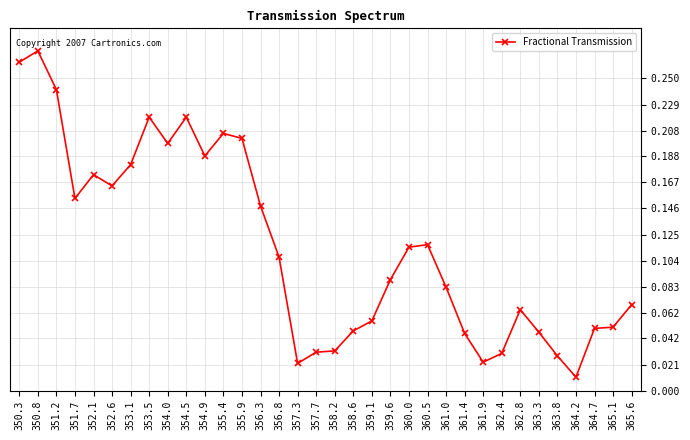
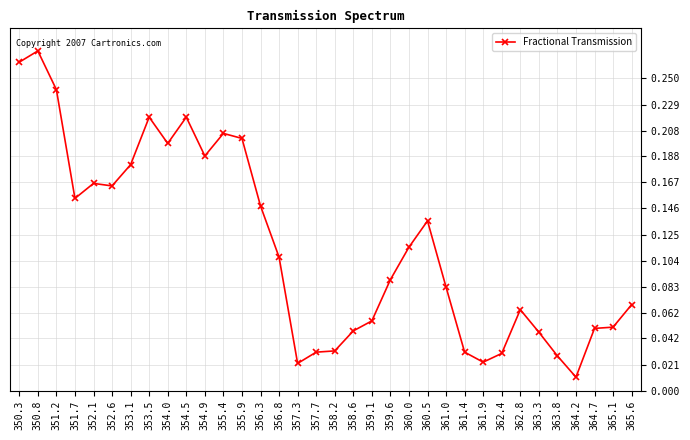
  {
    "350.3": 0.263,
    "351.2": 0.241,
    "351.7": 0.154,
-   "352.1": 0.173,
+   "352.1": 0.166,
    "352.6": 0.164,
    "353.1": 0.181,
    "353.5": 0.219,
    "354.0": 0.198,
    "354.5": 0.219,
    "354.9": 0.188,
    "355.4": 0.206,
    "355.9": 0.202,
    "356.3": 0.148,
    "356.8": 0.107,
    "357.3": 0.022,
    "357.7": 0.031,
    "358.2": 0.032,
    "358.6": 0.048,
    "359.1": 0.056,
    "359.6": 0.089,
    "360.0": 0.115,
-   "360.5": 0.117,
+   "360.5": 0.136,
    "361.0": 0.083,
-   "361.4": 0.046,
+   "361.4": 0.031,
    "361.9": 0.023,
    "362.4": 0.030,
    "362.8": 0.065,
    "363.3": 0.047,
    "363.8": 0.028,
    "364.2": 0.011,
    "364.7": 0.050,
    "365.1": 0.051,
    "365.6": 0.069
  }
